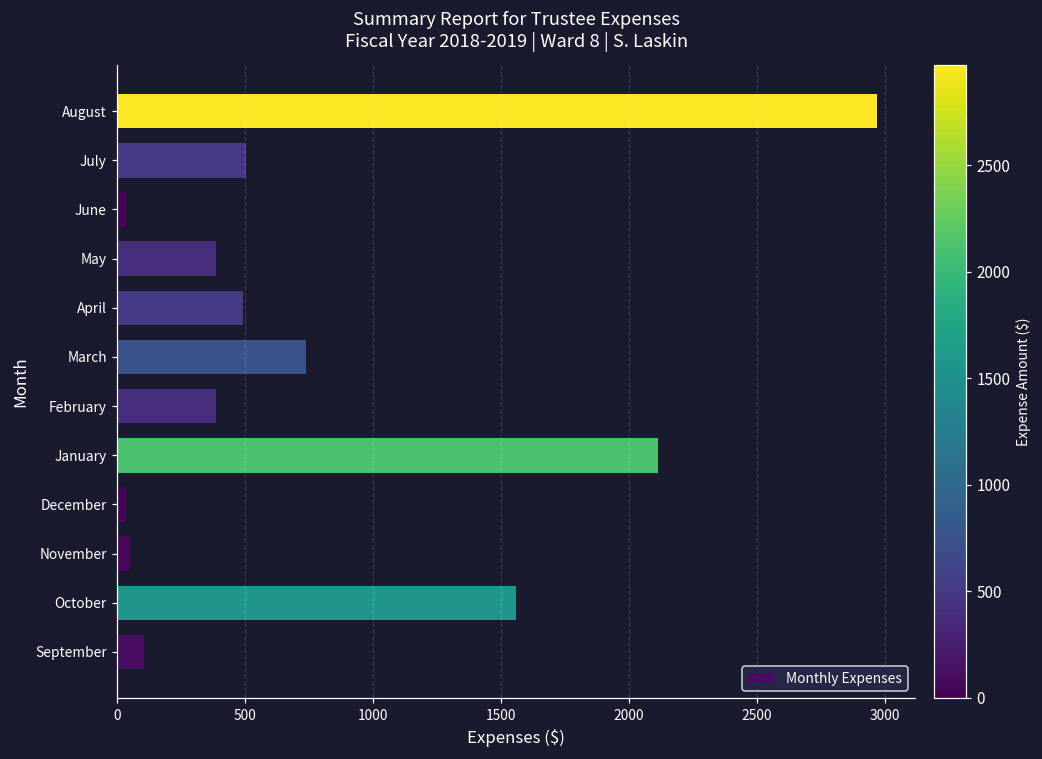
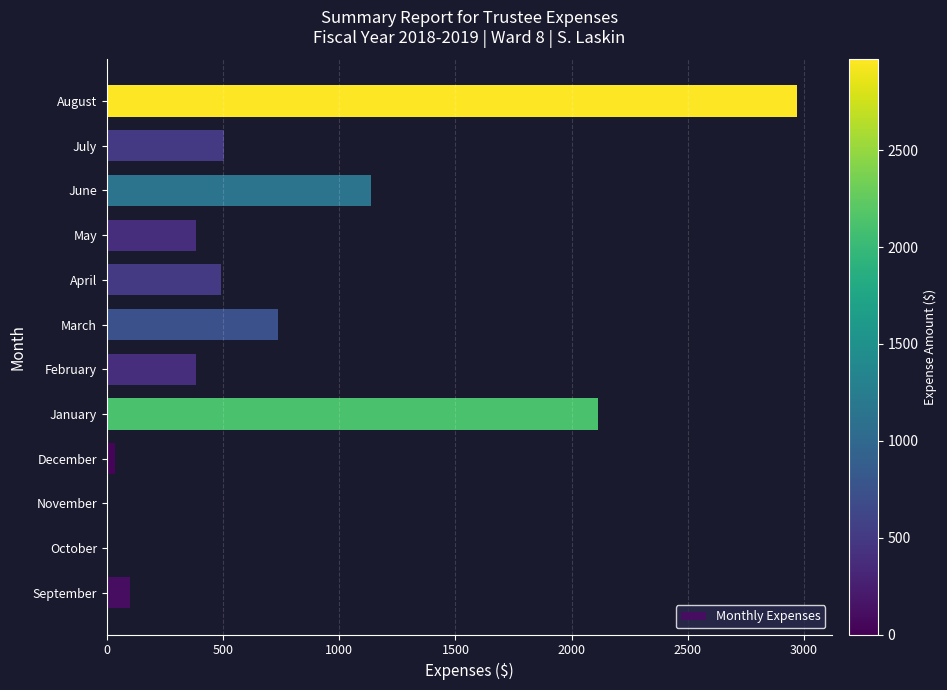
  {
    "August": 2970,
    "July": 500,
-   "June": 30,
+   "June": 1140,
    "May": 380,
    "April": 490,
    "March": 740,
    "February": 380,
    "January": 2110,
    "December": 30,
-   "November": 50,
-   "October": 1560,
+   "November": 0,
+   "October": 0,
    "September": 100
  }
